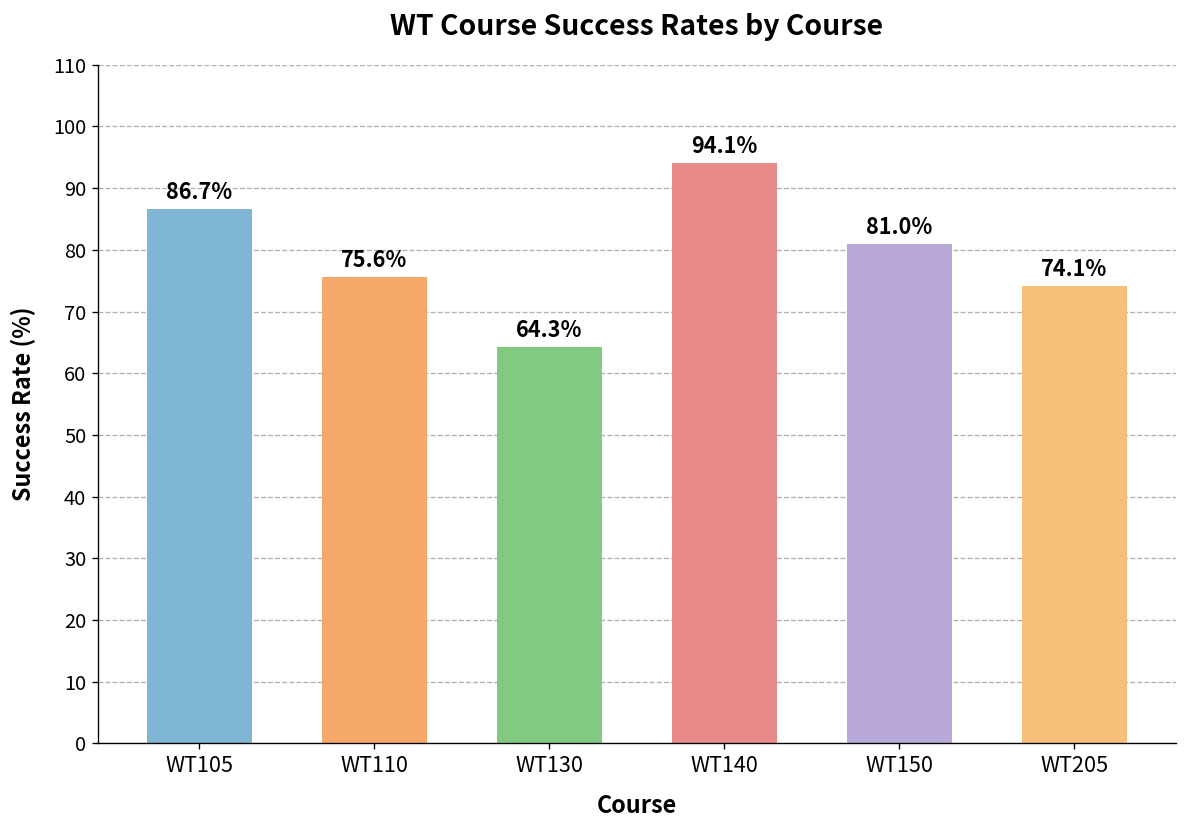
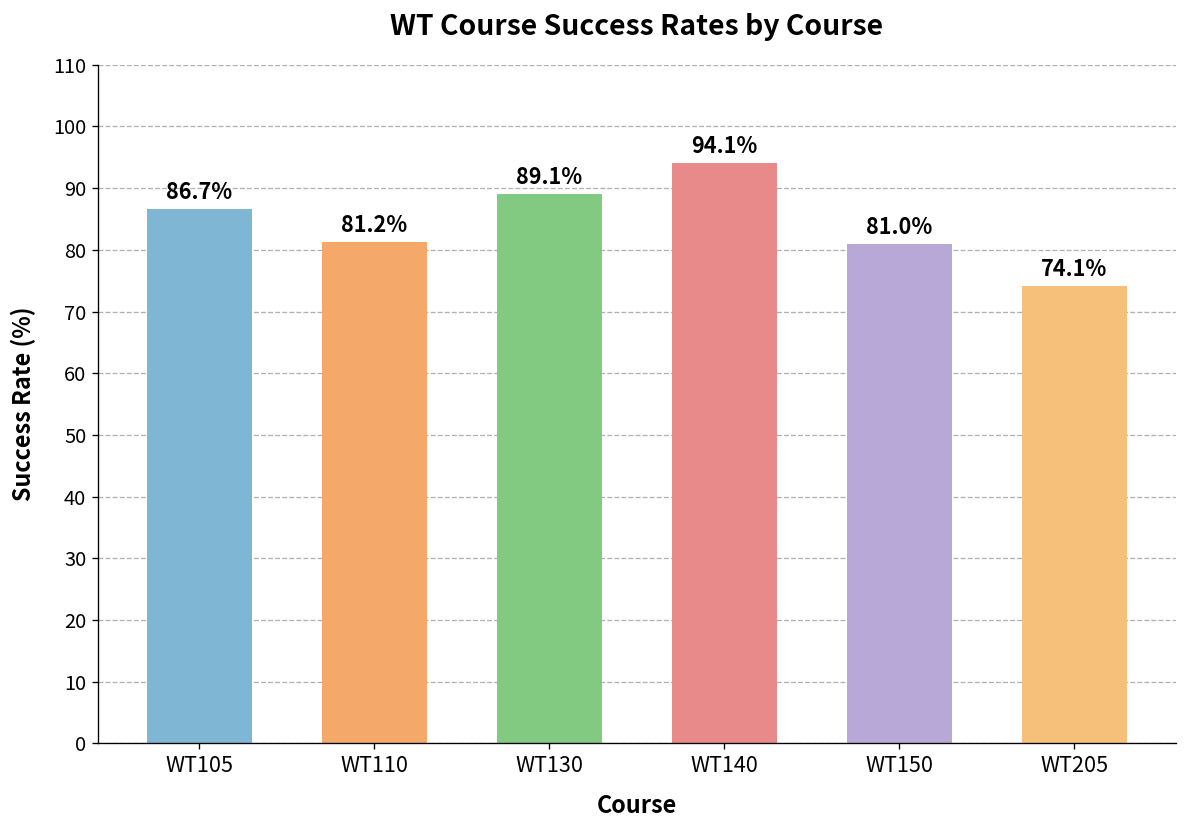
  {
    "WT105": "86.7%",
-   "WT110": "75.6%",
-   "WT130": "64.3%",
+   "WT110": "81.2%",
+   "WT130": "89.1%",
    "WT140": "94.1%",
    "WT150": "81.0%",
    "WT205": "74.1%"
  }
